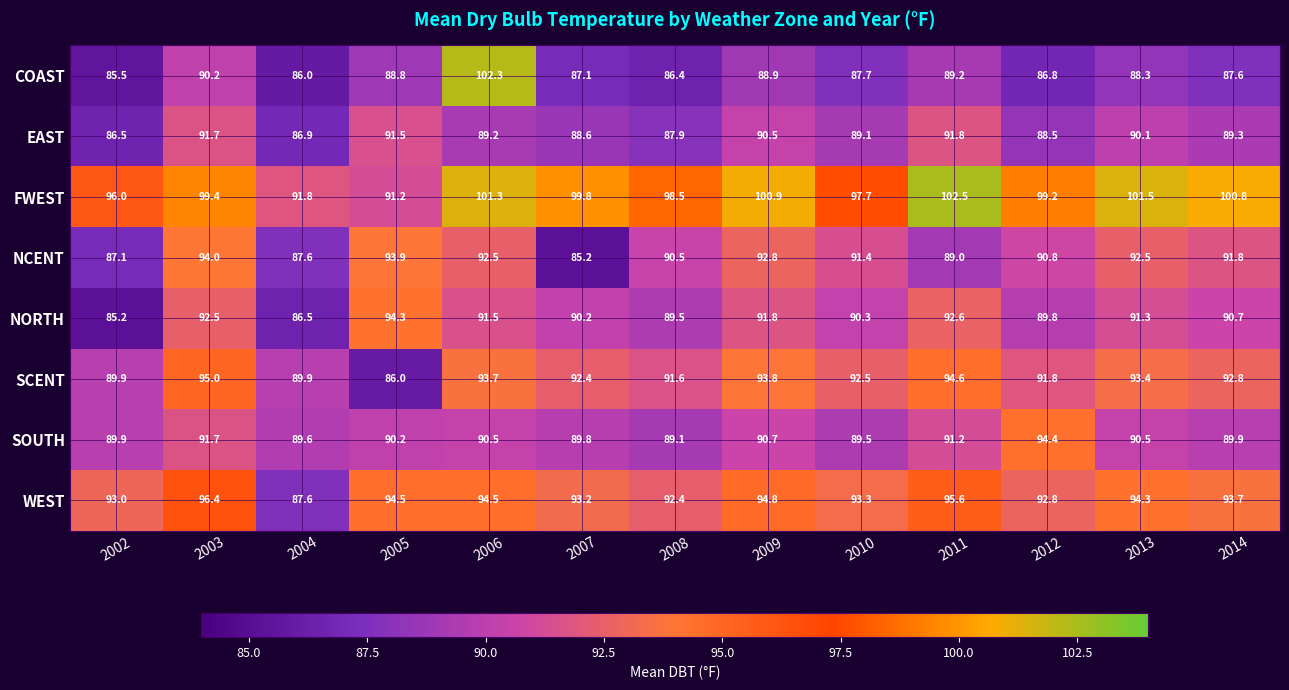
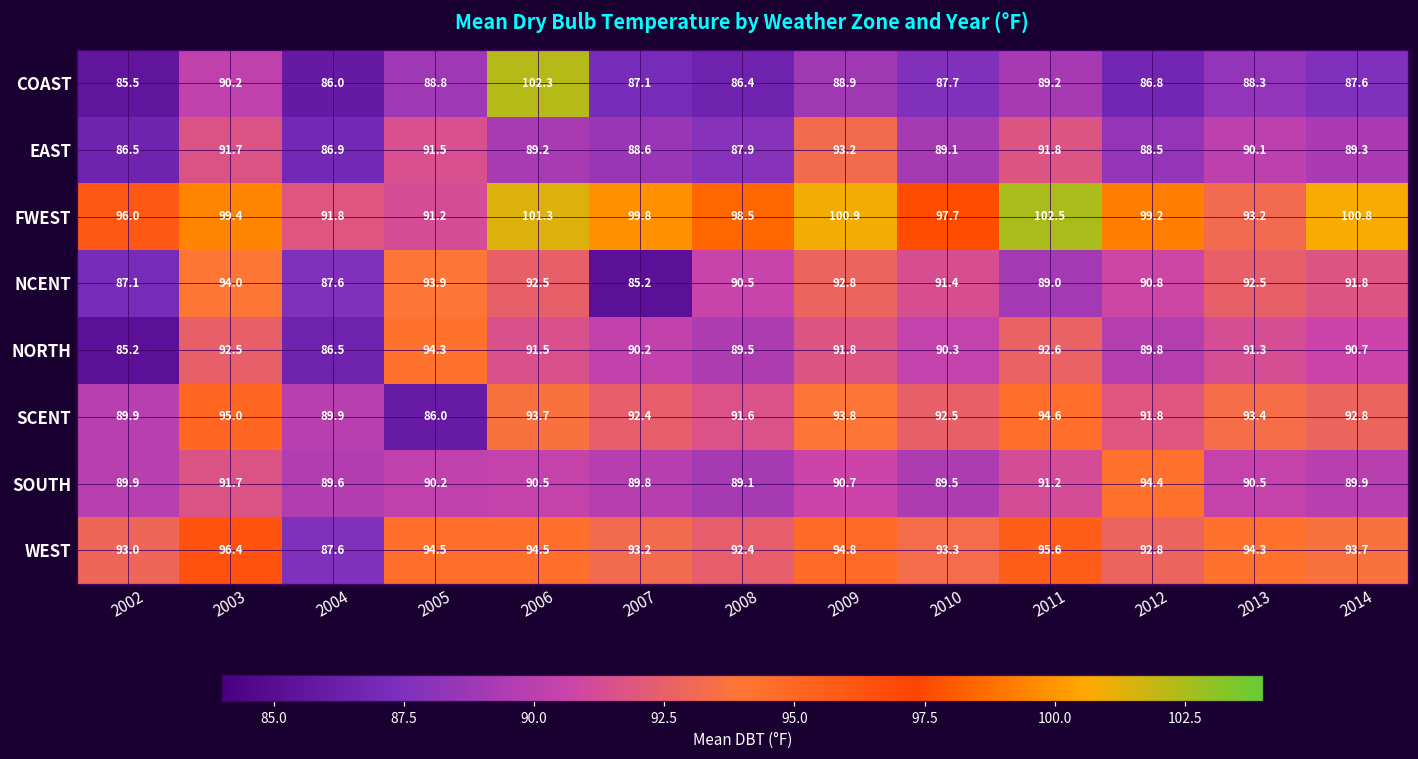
  {
    "EAST": {
-     "2009": 90.5
+     "2009": 93.2
    },
    "FWEST": {
-     "2013": 101.5
+     "2013": 93.2
    }
  }
